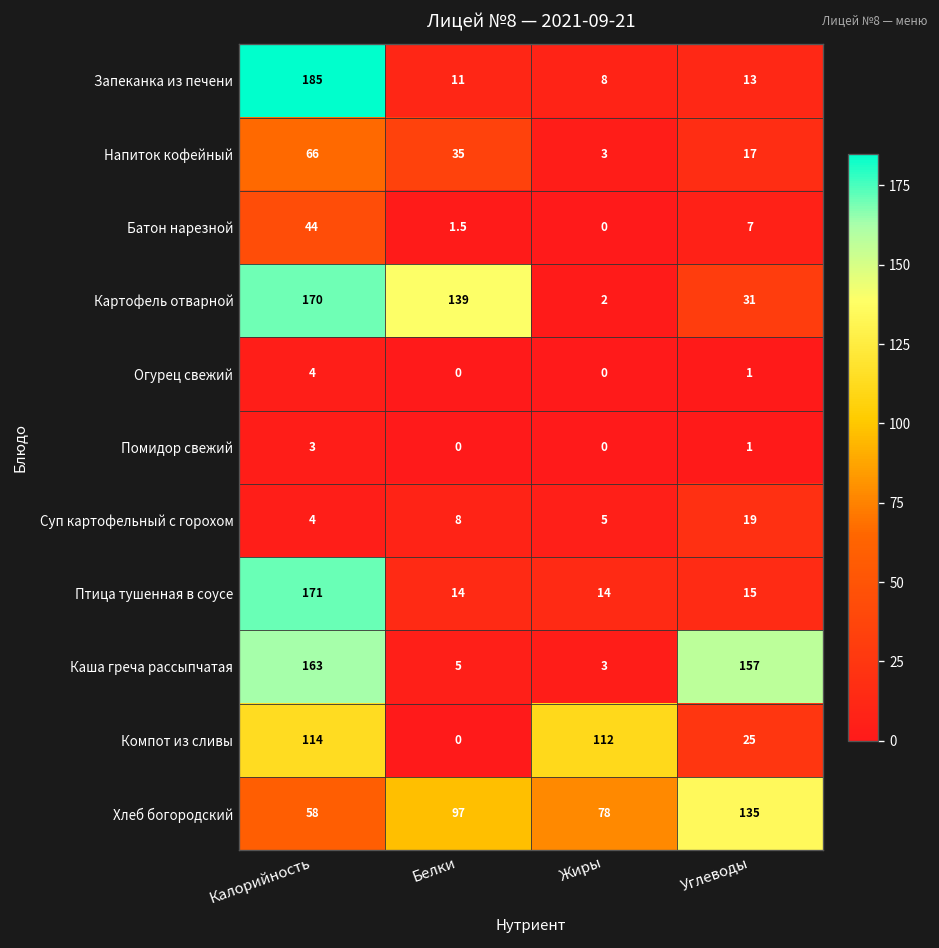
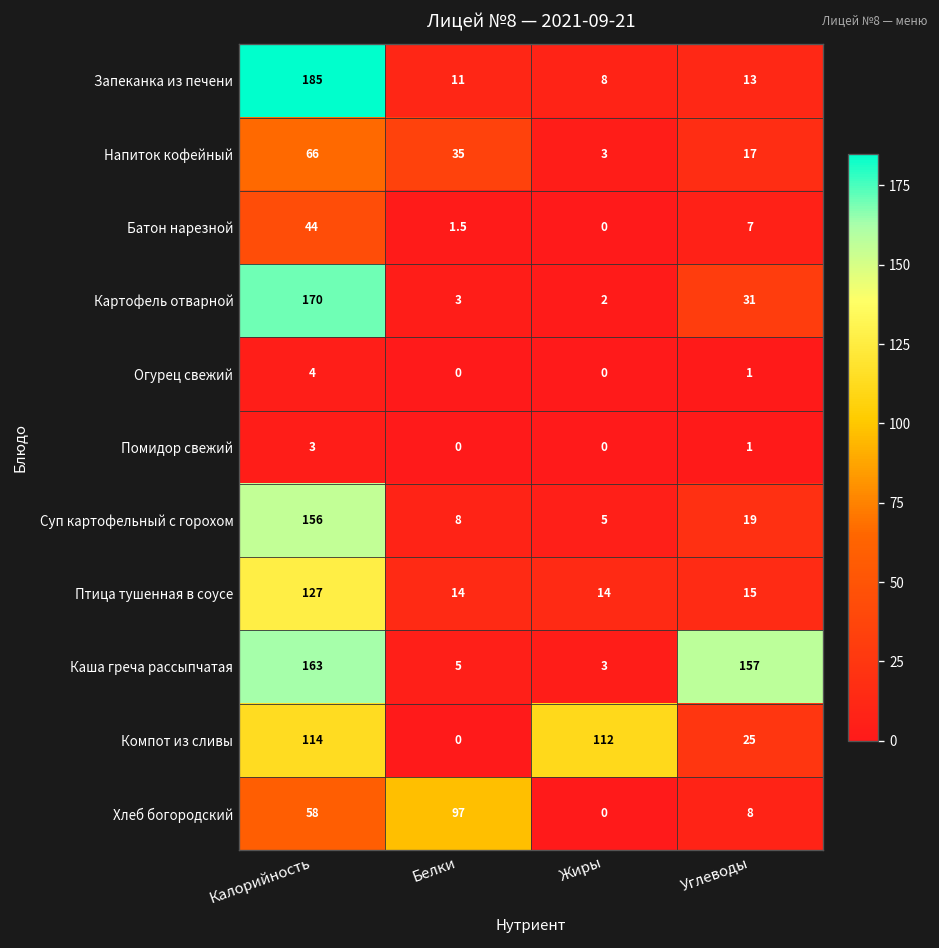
  {
    "Запеканка из печени": {
      "Калорийность": 185,
      "Белки": 11,
      "Жиры": 8,
      "Углеводы": 13
    },
    "Напиток кофейный": {
      "Калорийность": 66,
      "Белки": 35,
      "Жиры": 3,
      "Углеводы": 17
    },
    "Батон нарезной": {
      "Калорийность": 44,
      "Белки": 1.5,
      "Жиры": 0,
      "Углеводы": 7
    },
    "Картофель отварной": {
      "Калорийность": 170,
-     "Белки": 139,
+     "Белки": 3,
      "Жиры": 2,
      "Углеводы": 31
    },
    "Огурец свежий": {
      "Калорийность": 4,
      "Белки": 0,
      "Жиры": 0,
      "Углеводы": 1
    },
    "Помидор свежий": {
      "Калорийность": 3,
      "Белки": 0,
      "Жиры": 0,
      "Углеводы": 1
    },
    "Суп картофельный с горохом": {
-     "Калорийность": 4,
+     "Калорийность": 156,
      "Белки": 8,
      "Жиры": 5,
      "Углеводы": 19
    },
    "Птица тушенная в соусе": {
-     "Калорийность": 171,
+     "Калорийность": 127,
      "Белки": 14,
      "Жиры": 14,
      "Углеводы": 15
    },
    "Каша греча рассыпчатая": {
      "Калорийность": 163,
      "Белки": 5,
      "Жиры": 3,
      "Углеводы": 157
    },
    "Компот из сливы": {
      "Калорийность": 114,
      "Белки": 0,
      "Жиры": 112,
      "Углеводы": 25
    },
    "Хлеб богородский": {
      "Калорийность": 58,
      "Белки": 97,
-     "Жиры": 78,
-     "Углеводы": 135
+     "Жиры": 0,
+     "Углеводы": 8
    }
  }
